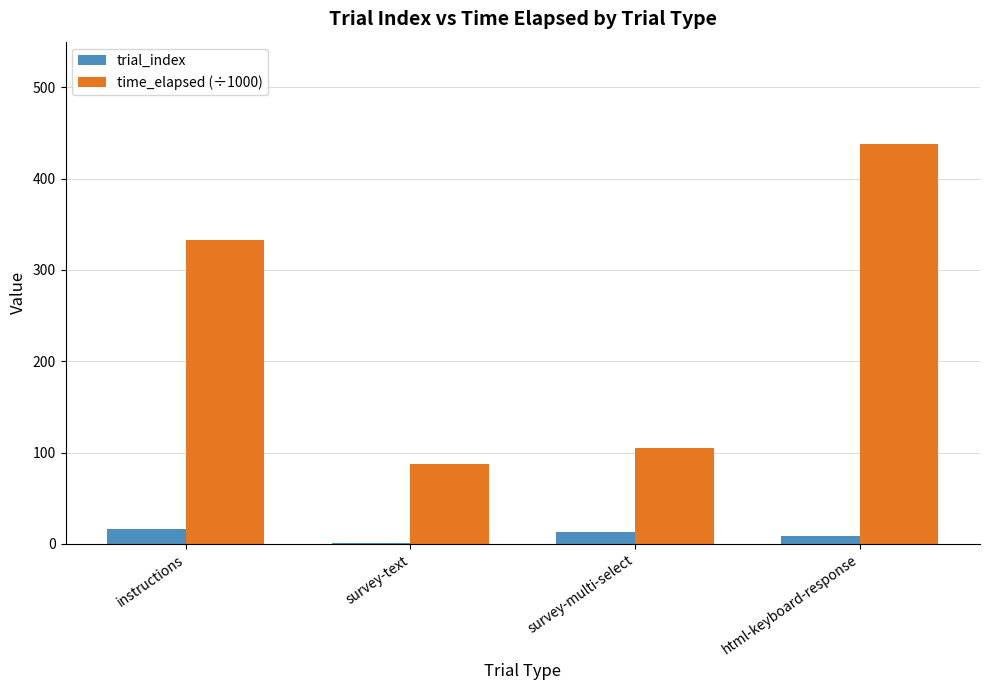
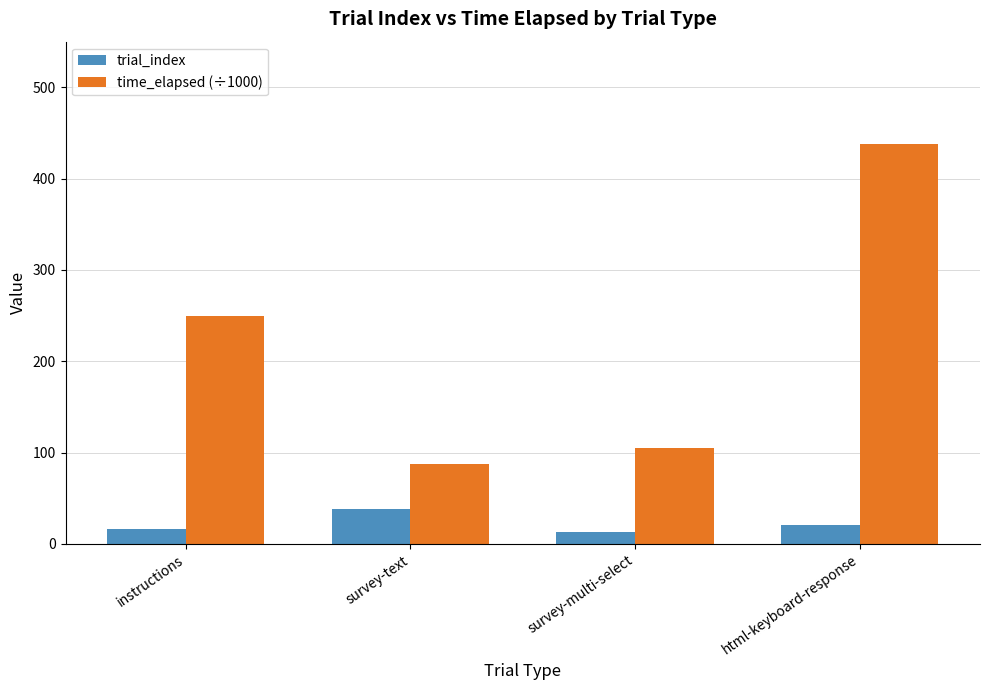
  {
    "trial_index": {
      "instructions": 20,
-     "survey-text": 0,
+     "survey-text": 40,
      "survey-multi-select": 10,
-     "html-keyboard-response": 10
+     "html-keyboard-response": 20
    },
    "time_elapsed (÷1000)": {
-     "instructions": 330,
+     "instructions": 250,
      "survey-text": 90,
      "survey-multi-select": 100,
      "html-keyboard-response": 440
    }
  }
